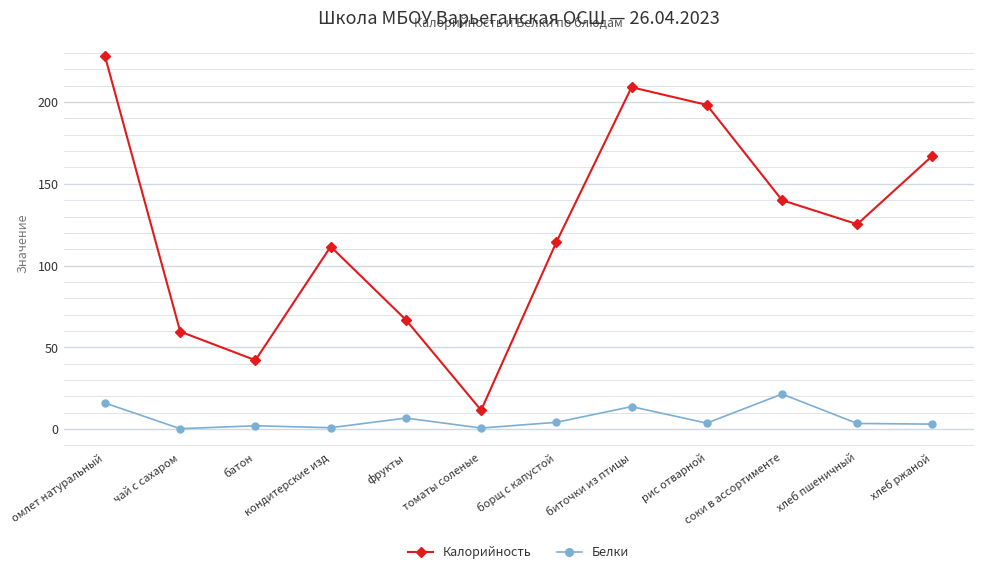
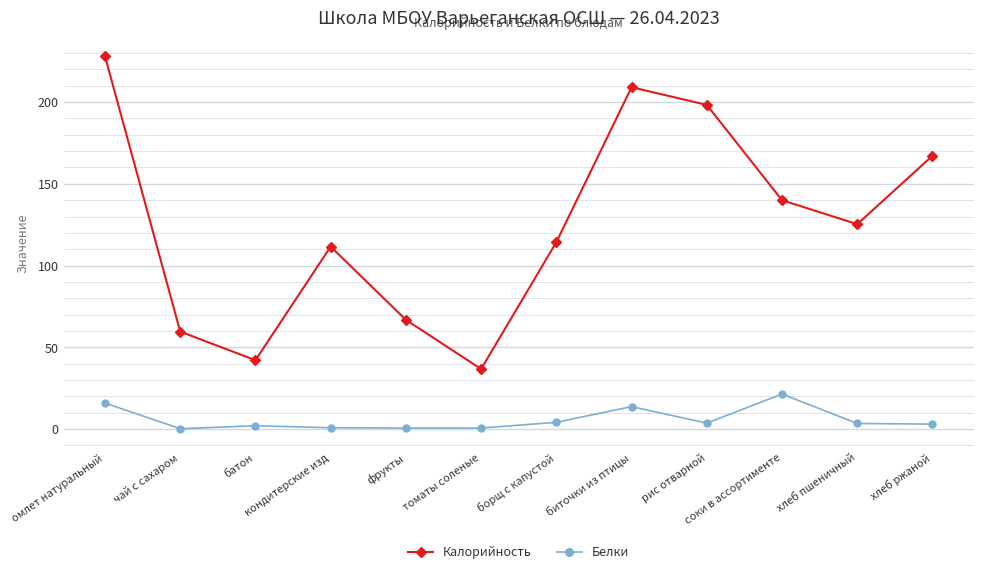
  {
    "Калорийность": {
      "омлет натуральный": 228,
      "чай с сахаром": 60,
      "батон": 42,
      "кондитерские изд": 112,
      "фрукты": 67,
-     "томаты соленые": 12,
+     "томаты соленые": 37,
      "борщ с капустой": 114,
      "биточки из птицы": 209,
      "рис отварной": 198,
      "соки в ассортименте": 140,
      "хлеб пшеничный": 125,
      "хлеб ржаной": 167
    },
    "Белки": {
      "омлет натуральный": 16,
      "чай с сахаром": 0,
      "батон": 2,
      "кондитерские изд": 1,
-     "фрукты": 7,
+     "фрукты": 1,
      "томаты соленые": 1,
      "борщ с капустой": 4,
      "биточки из птицы": 14,
      "рис отварной": 4,
      "соки в ассортименте": 21,
      "хлеб пшеничный": 3,
      "хлеб ржаной": 3
    }
  }
